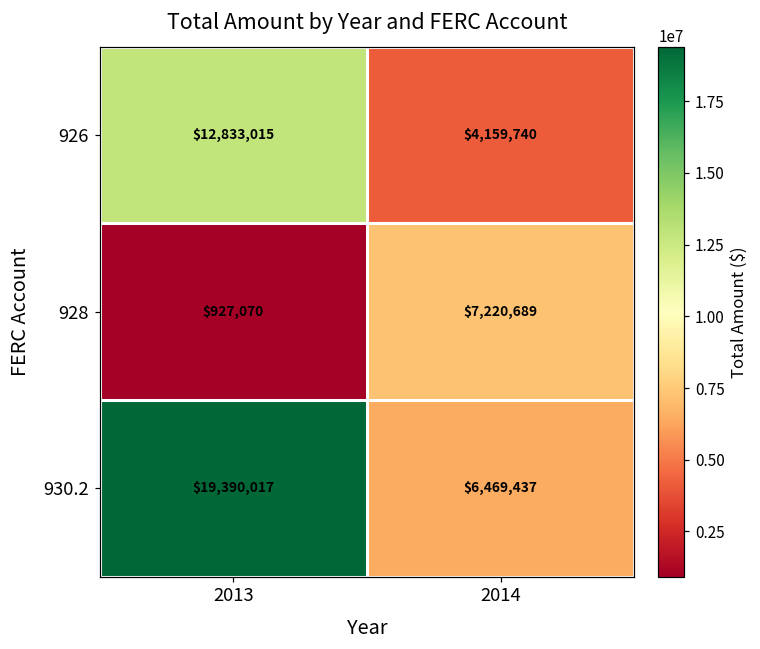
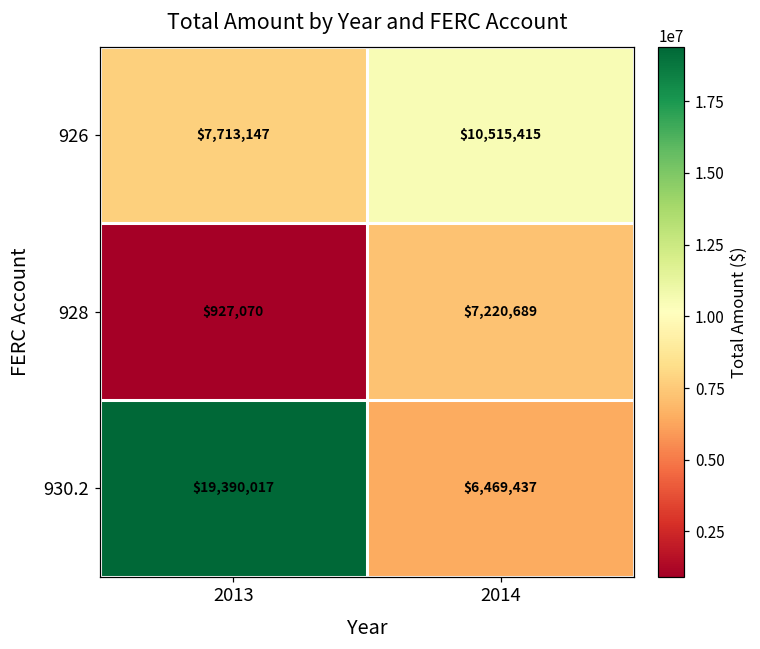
  {
    "926": {
-     "2013": "$12,833,015",
-     "2014": "$4,159,740"
+     "2013": "$7,713,147",
+     "2014": "$10,515,415"
    },
    "928": {
      "2013": "$927,070",
      "2014": "$7,220,689"
    },
    "930.2": {
      "2013": "$19,390,017",
      "2014": "$6,469,437"
    }
  }
